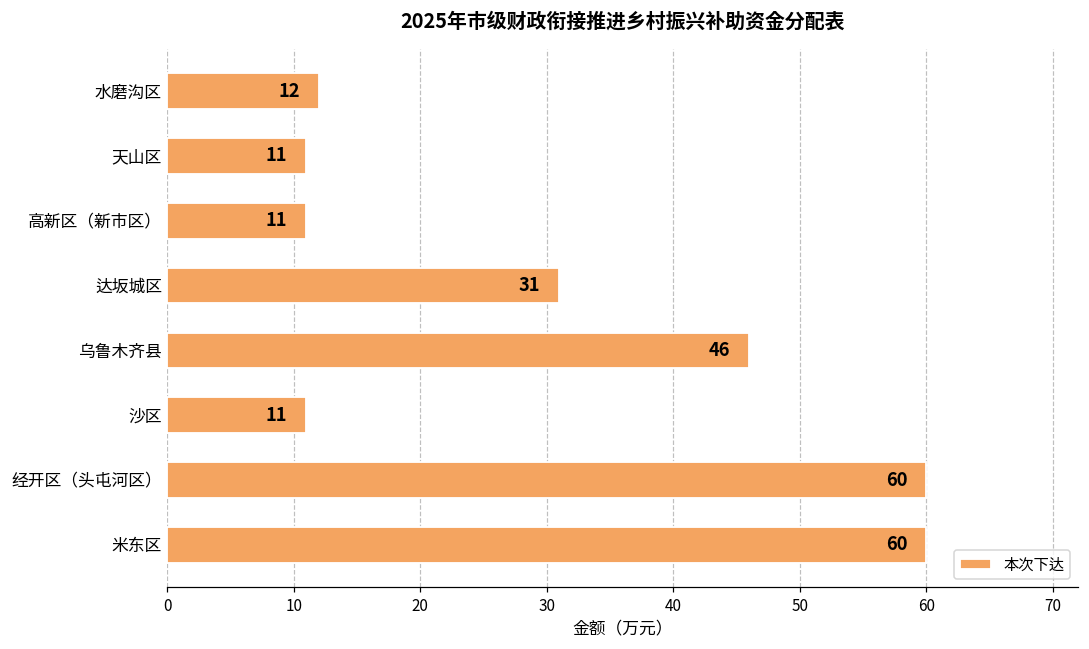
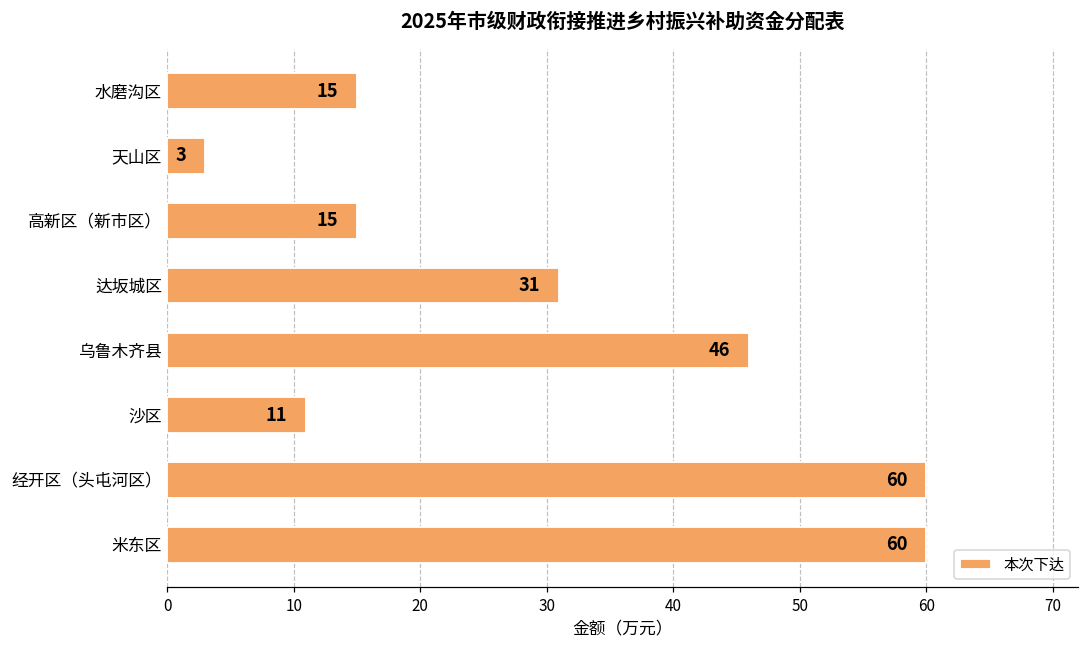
  {
-   "水磨沟区": 12,
-   "天山区": 11,
-   "高新区（新市区）": 11,
+   "水磨沟区": 15,
+   "天山区": 3,
+   "高新区（新市区）": 15,
    "达坂城区": 31,
    "乌鲁木齐县": 46,
    "沙区": 11,
    "经开区（头屯河区）": 60,
    "米东区": 60
  }
